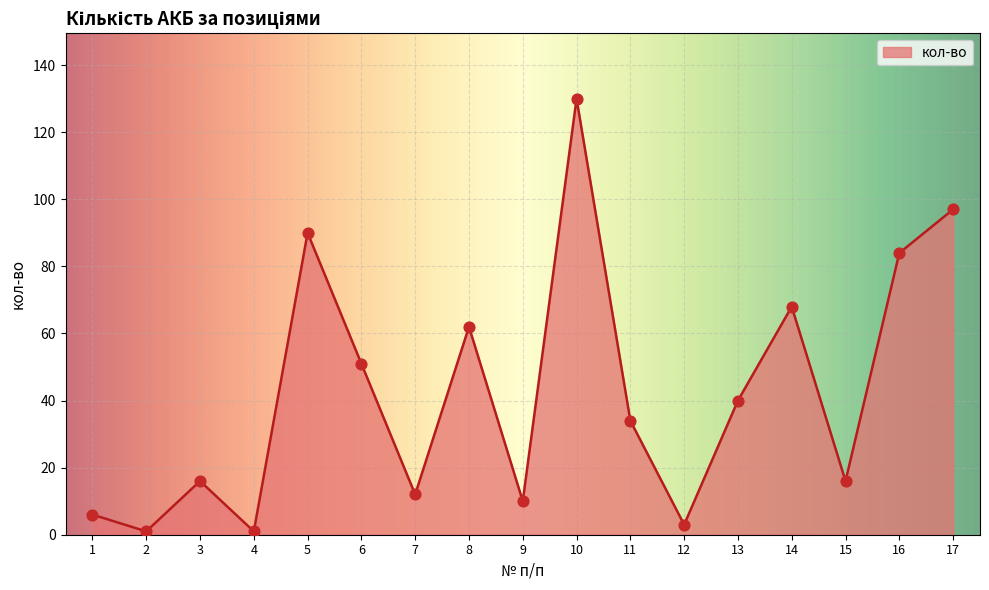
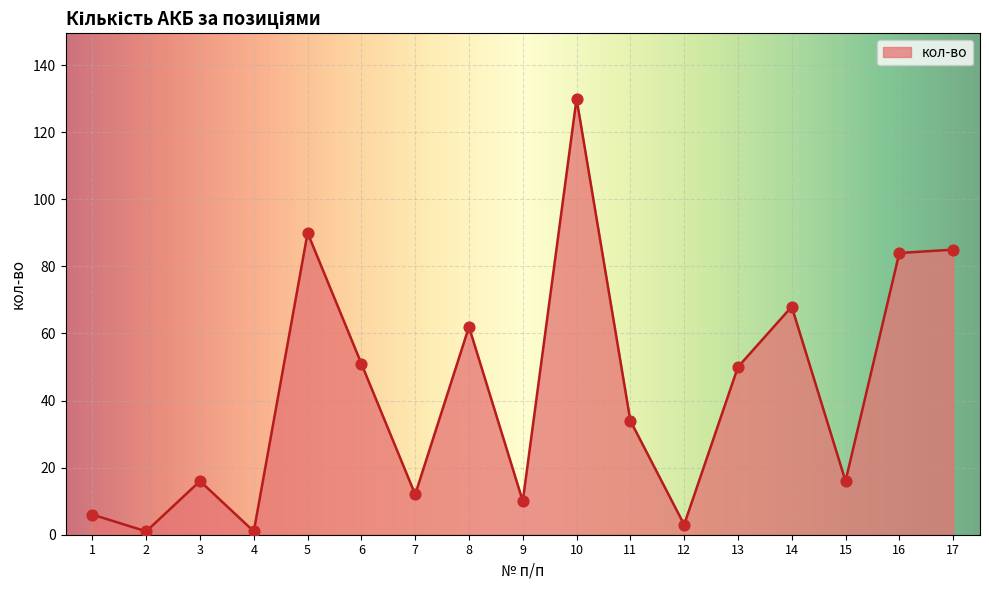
  {
    "1": 6,
    "2": 1,
    "3": 16,
    "4": 1,
    "5": 90,
    "6": 51,
    "7": 12,
    "8": 62,
    "9": 10,
    "10": 130,
    "11": 34,
    "12": 3,
-   "13": 40,
+   "13": 50,
    "14": 68,
    "15": 16,
    "16": 84,
-   "17": 97
+   "17": 85
  }
